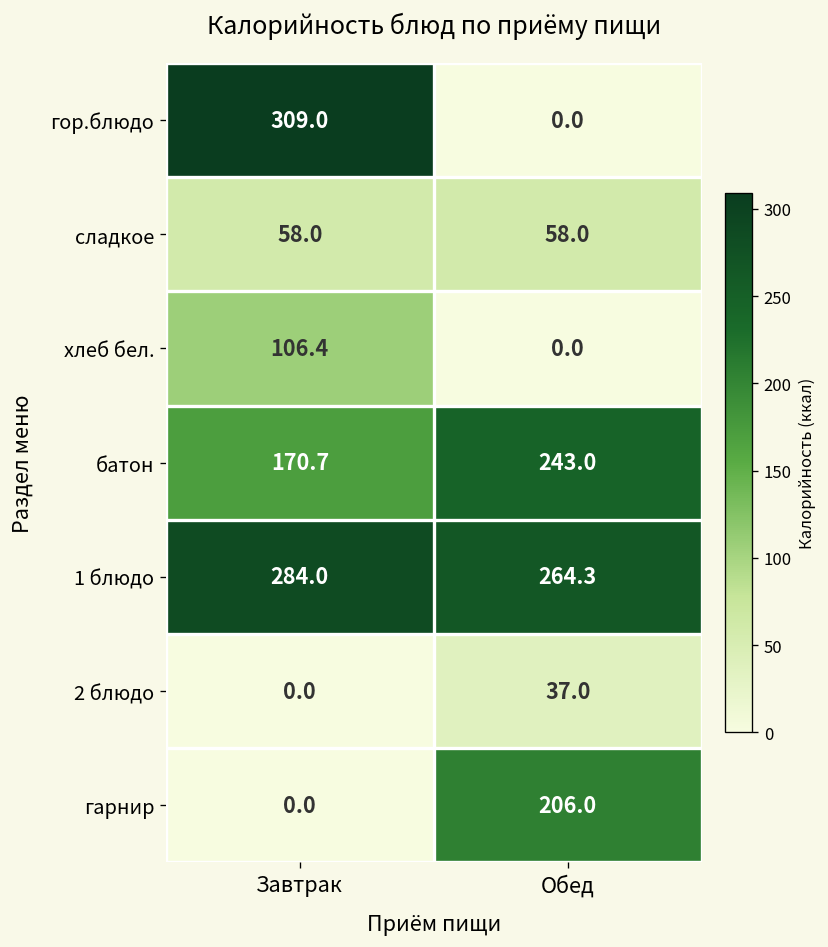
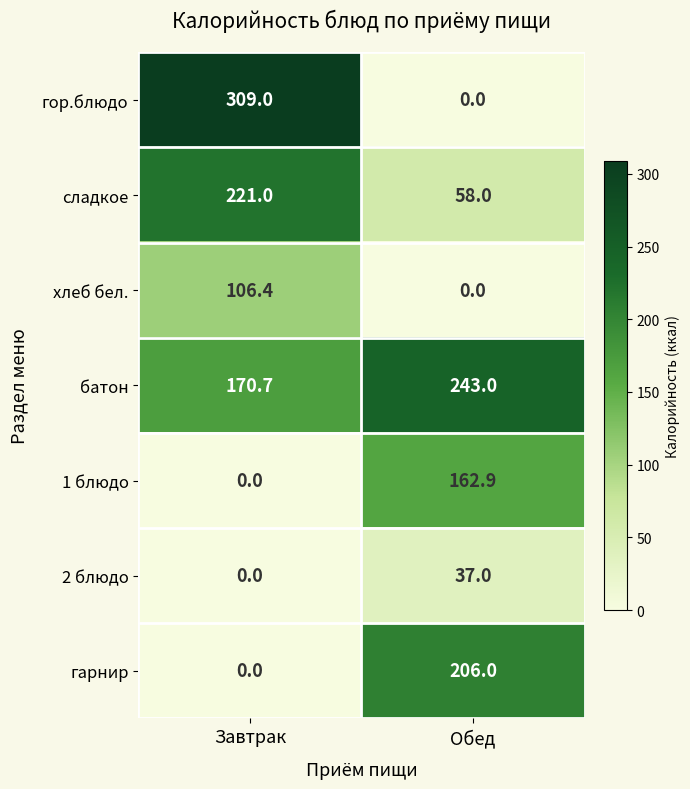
  {
    "гор.блюдо": {
      "Завтрак": 309.0,
      "Обед": 0.0
    },
    "сладкое": {
-     "Завтрак": 58.0,
+     "Завтрак": 221.0,
      "Обед": 58.0
    },
    "хлеб бел.": {
      "Завтрак": 106.4,
      "Обед": 0.0
    },
    "батон": {
      "Завтрак": 170.7,
      "Обед": 243.0
    },
    "1 блюдо": {
-     "Завтрак": 284.0,
-     "Обед": 264.3
+     "Завтрак": 0.0,
+     "Обед": 162.9
    },
    "2 блюдо": {
      "Завтрак": 0.0,
      "Обед": 37.0
    },
    "гарнир": {
      "Завтрак": 0.0,
      "Обед": 206.0
    }
  }
